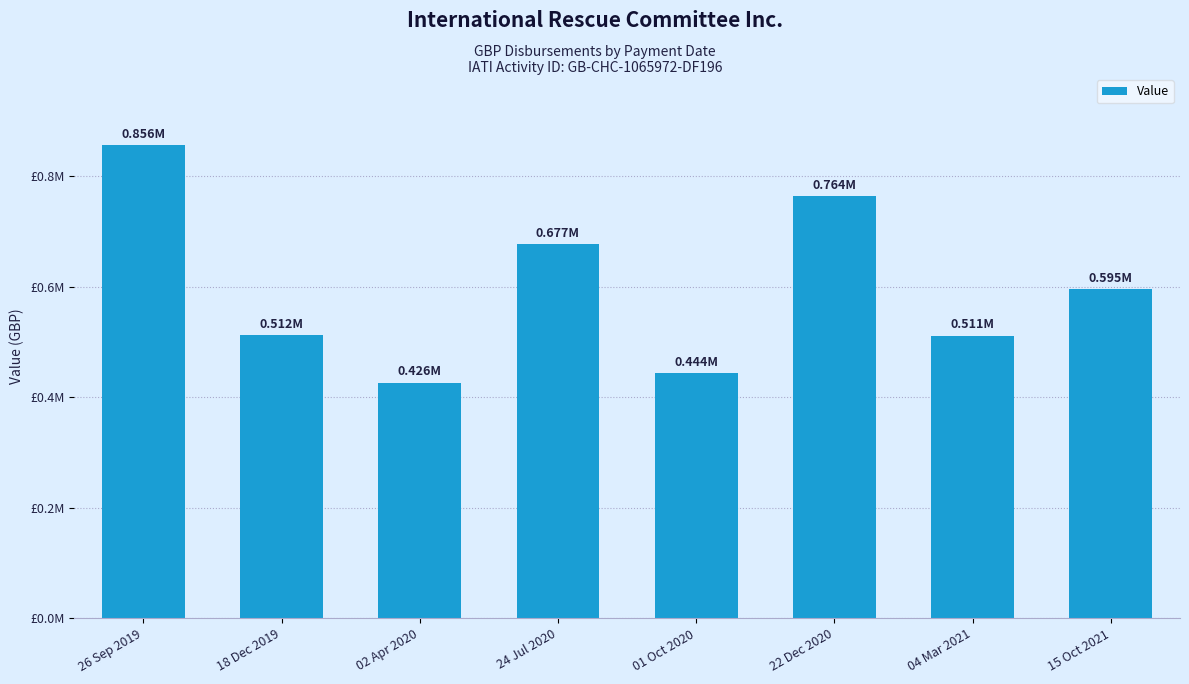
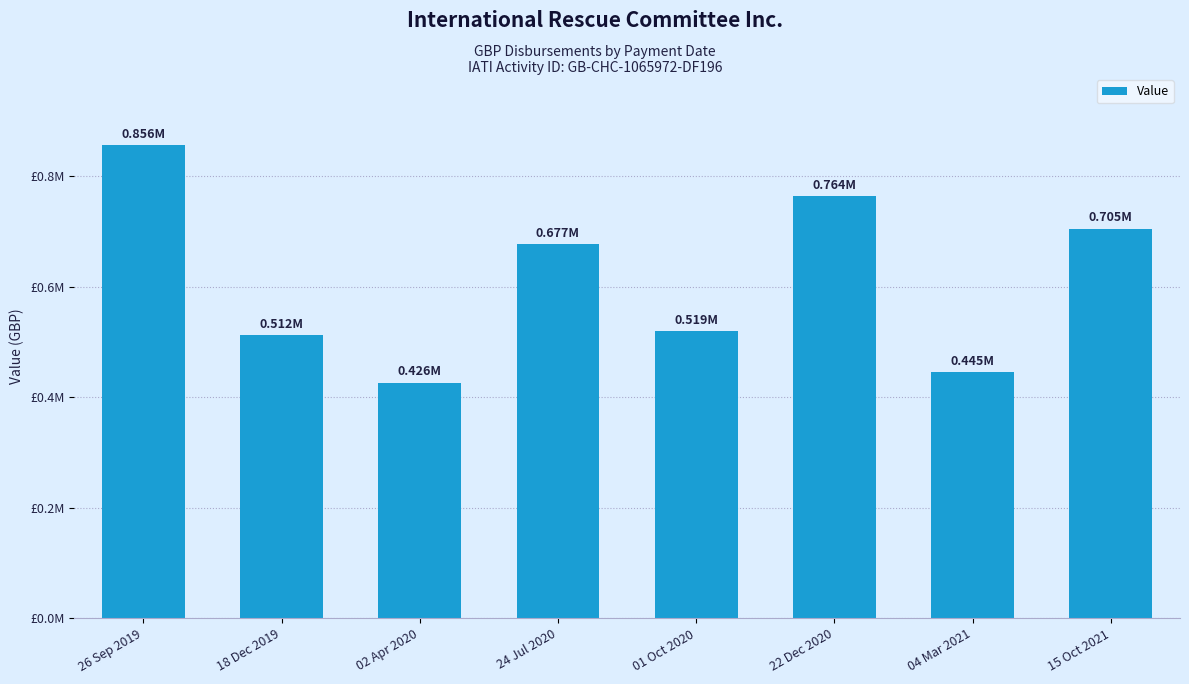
  {
    "26 Sep 2019": "0.856M",
    "18 Dec 2019": "0.512M",
    "02 Apr 2020": "0.426M",
    "24 Jul 2020": "0.677M",
-   "01 Oct 2020": "0.444M",
+   "01 Oct 2020": "0.519M",
    "22 Dec 2020": "0.764M",
-   "04 Mar 2021": "0.511M",
-   "15 Oct 2021": "0.595M"
+   "04 Mar 2021": "0.445M",
+   "15 Oct 2021": "0.705M"
  }
